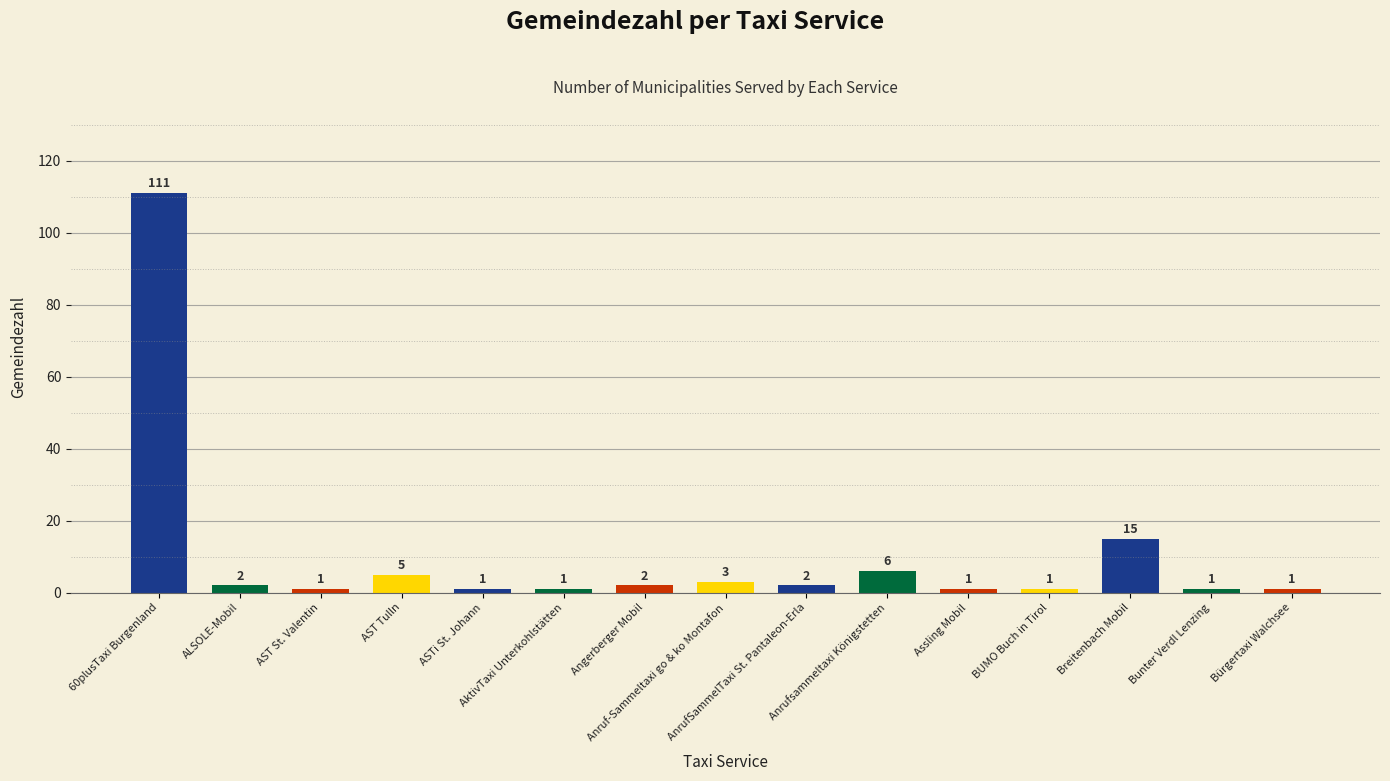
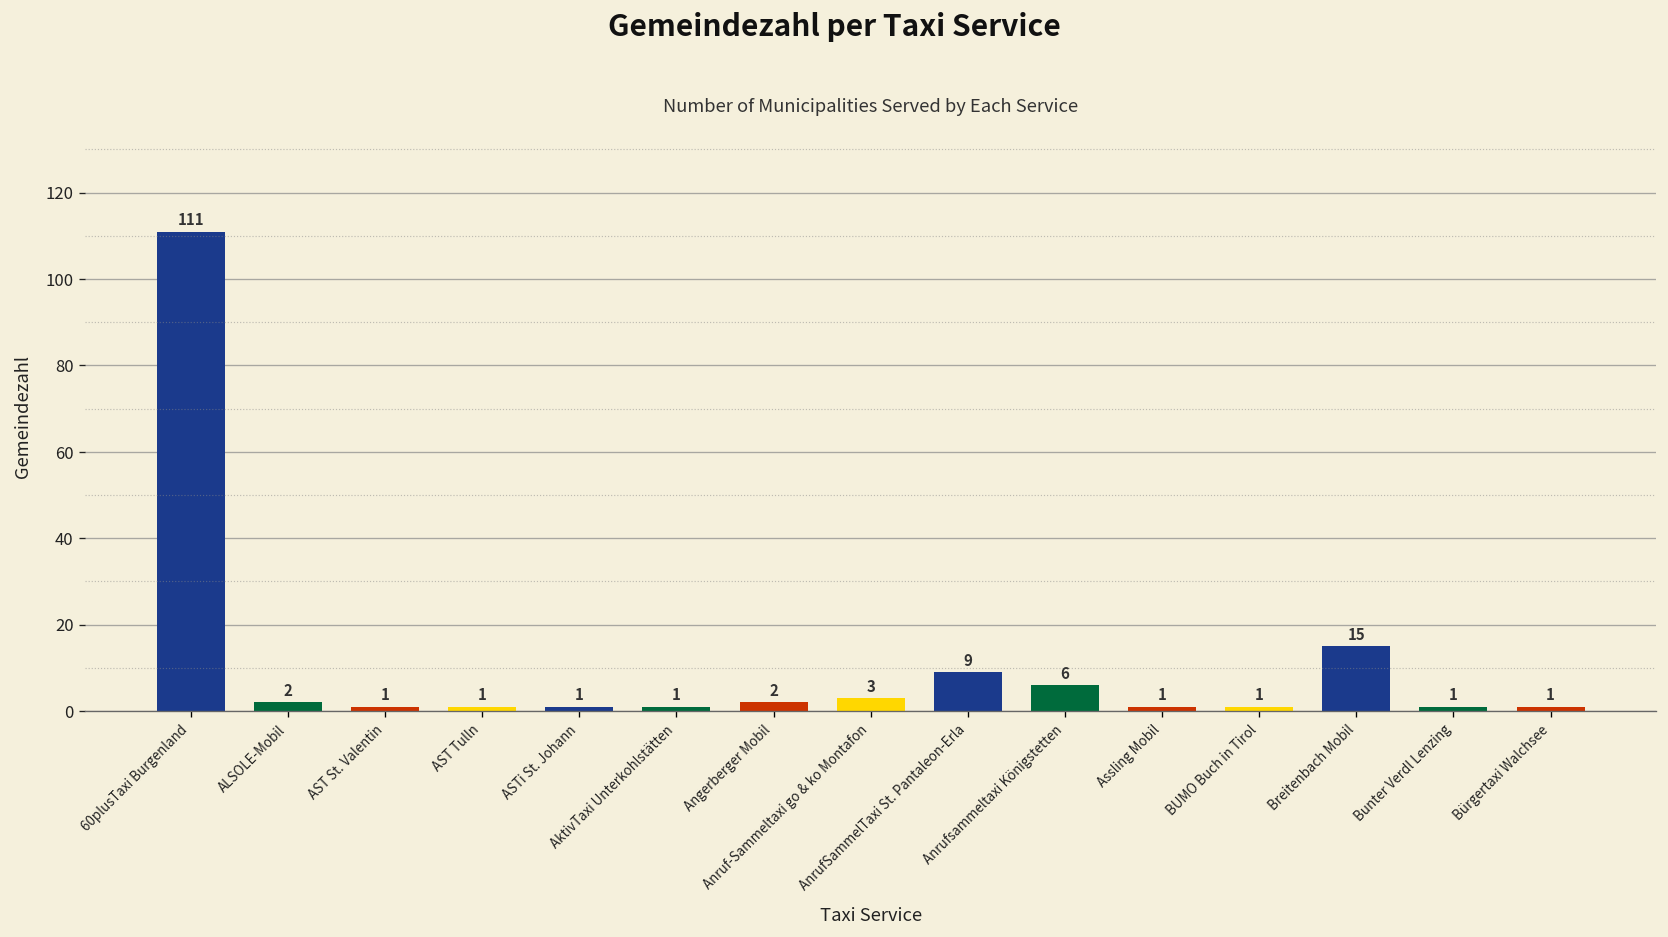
  {
    "60plusTaxi Burgenland": 111,
    "ALSOLE-Mobil": 2,
    "AST St. Valentin": 1,
-   "AST Tulln": 5,
+   "AST Tulln": 1,
    "ASTi St. Johann": 1,
    "AktivTaxi Unterkohlstätten": 1,
    "Angerberger Mobil": 2,
    "Anruf-Sammeltaxi go & ko Montafon": 3,
-   "AnrufSammelTaxi St. Pantaleon-Erla": 2,
+   "AnrufSammelTaxi St. Pantaleon-Erla": 9,
    "Anrufsammeltaxi Königstetten": 6,
    "Assling Mobil": 1,
    "BUMO Buch in Tirol": 1,
    "Breitenbach Mobil": 15,
    "Bunter Verdl Lenzing": 1,
    "Bürgertaxi Walchsee": 1
  }
